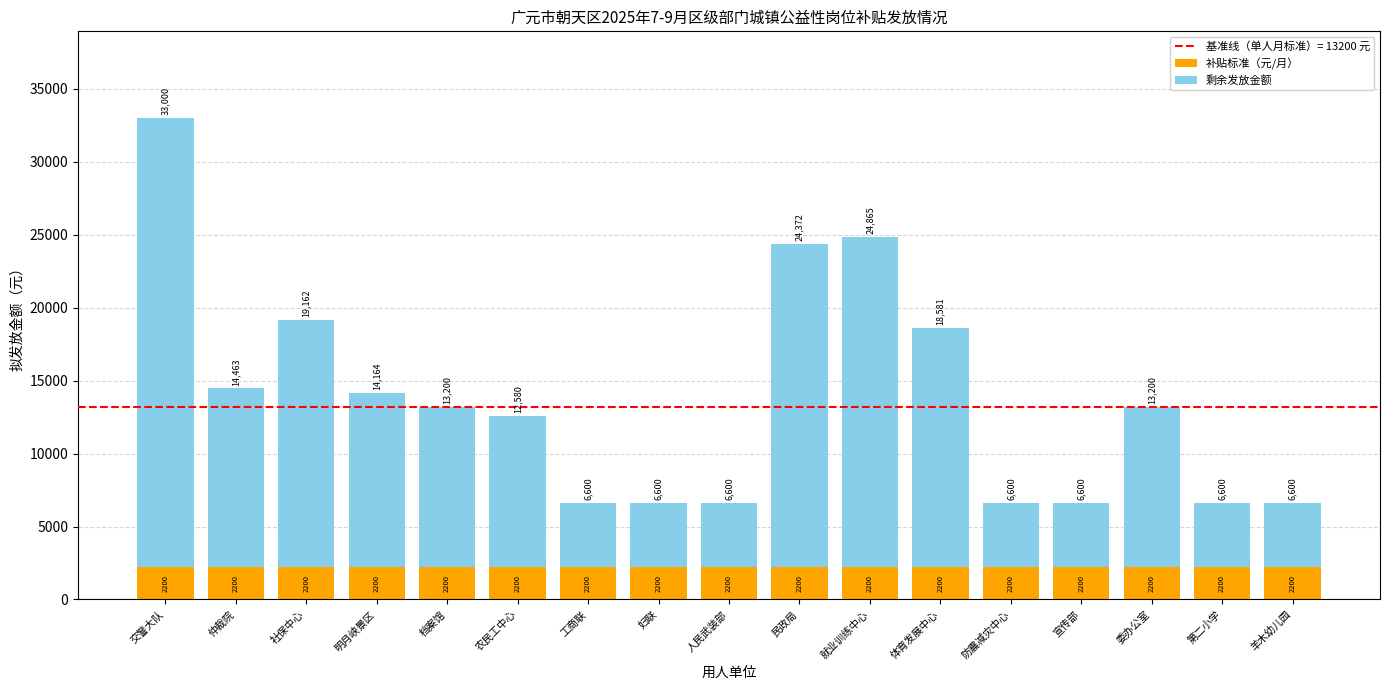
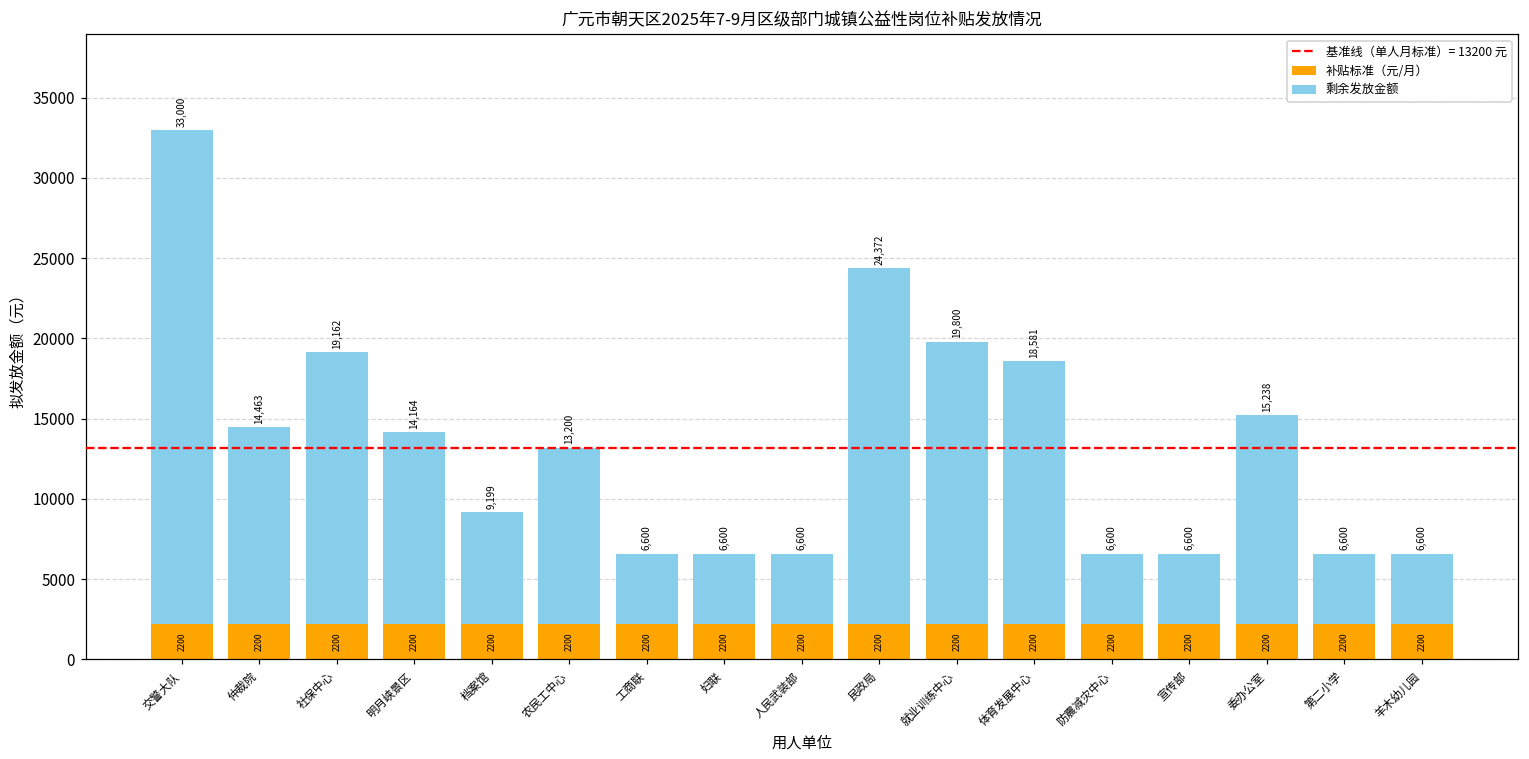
  {
    "补贴标准（元/月）": {
      "交警大队": "2200",
      "仲裁院": "2200",
      "社保中心": "2200",
      "明月峡景区": "2200",
      "档案馆": "2200",
      "农民工中心": "2200",
      "工商联": "2200",
      "妇联": "2200",
      "人民武装部": "2200",
      "民政局": "2200",
      "就业训练中心": "2200",
      "体育发展中心": "2200",
      "防震减灾中心": "2200",
      "宣传部": "2200",
      "委办公室": "2200",
      "第二小学": "2200",
      "羊木幼儿园": "2200"
    },
    "剩余发放金额": {
-     "档案馆": "13,200",
-     "农民工中心": "12,580",
-     "就业训练中心": "24,865",
-     "委办公室": "13,200"
+     "档案馆": "9,199",
+     "农民工中心": "13,200",
+     "就业训练中心": "19,800",
+     "委办公室": "15,238"
    }
  }
